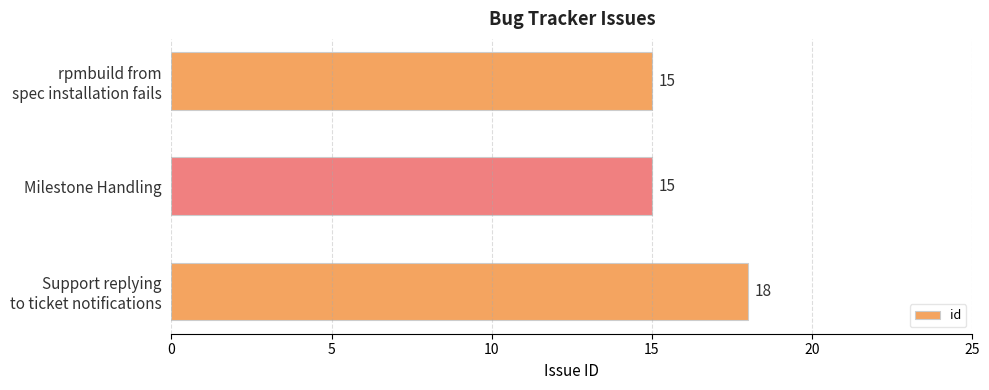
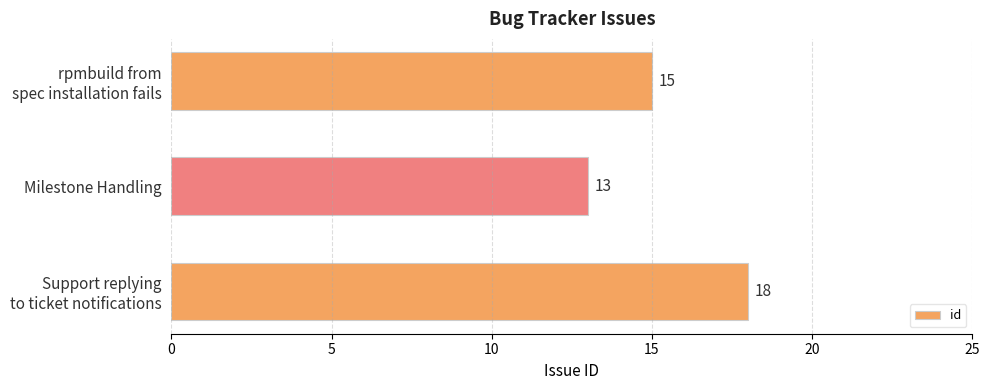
  {
    "rpmbuild from spec installation fails": 15,
-   "Milestone Handling": 15,
+   "Milestone Handling": 13,
    "Support replying to ticket notifications": 18
  }
